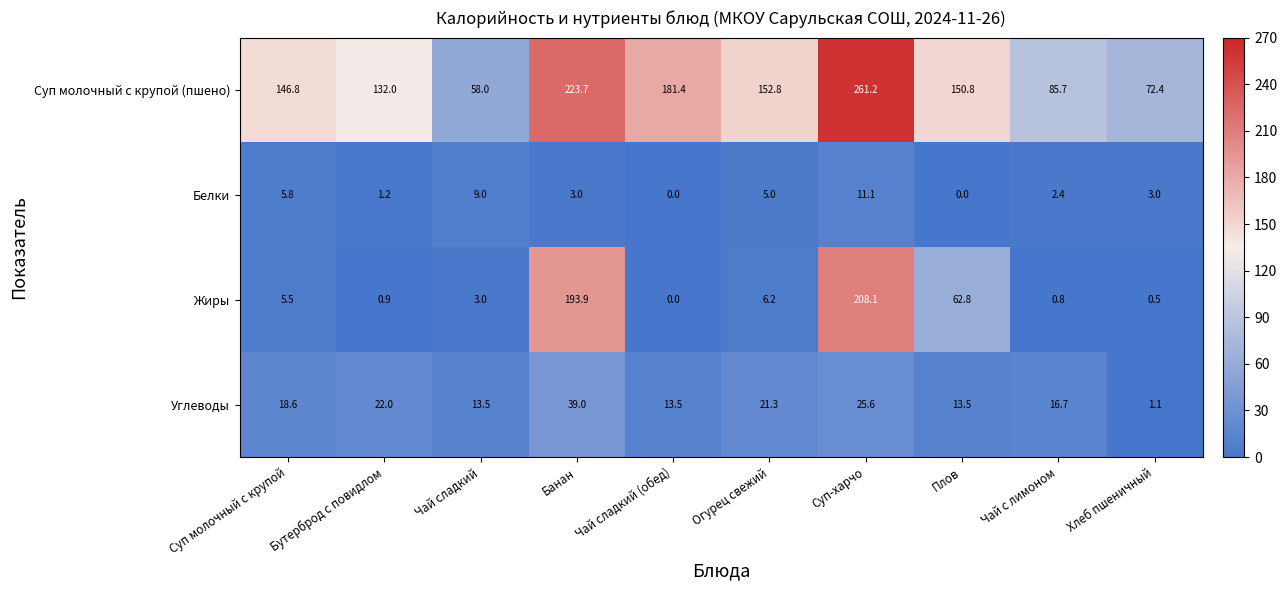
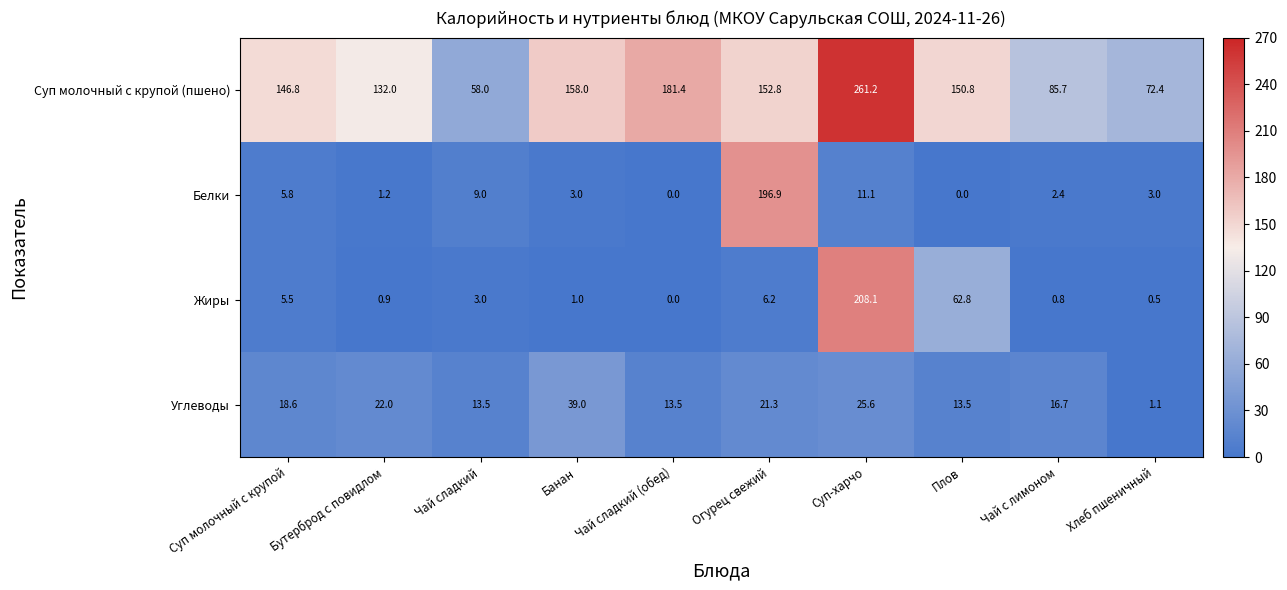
  {
    "Суп молочный с крупой (пшено)": {
      "Суп молочный с крупой": 146.8,
      "Бутерброд с повидлом": 132.0,
      "Чай сладкий": 58.0,
-     "Банан": 223.7,
+     "Банан": 158.0,
      "Чай сладкий (обед)": 181.4,
      "Огурец свежий": 152.8,
      "Суп-харчо": 261.2,
      "Плов": 150.8,
      "Чай с лимоном": 85.7,
      "Хлеб пшеничный": 72.4
    },
    "Белки": {
      "Суп молочный с крупой": 5.8,
      "Бутерброд с повидлом": 1.2,
      "Чай сладкий": 9.0,
      "Банан": 3.0,
      "Чай сладкий (обед)": 0.0,
-     "Огурец свежий": 5.0,
+     "Огурец свежий": 196.9,
      "Суп-харчо": 11.1,
      "Плов": 0.0,
      "Чай с лимоном": 2.4,
      "Хлеб пшеничный": 3.0
    },
    "Жиры": {
      "Суп молочный с крупой": 5.5,
      "Бутерброд с повидлом": 0.9,
      "Чай сладкий": 3.0,
-     "Банан": 193.9,
+     "Банан": 1.0,
      "Чай сладкий (обед)": 0.0,
      "Огурец свежий": 6.2,
      "Суп-харчо": 208.1,
      "Плов": 62.8,
      "Чай с лимоном": 0.8,
      "Хлеб пшеничный": 0.5
    },
    "Углеводы": {
      "Суп молочный с крупой": 18.6,
      "Бутерброд с повидлом": 22.0,
      "Чай сладкий": 13.5,
      "Банан": 39.0,
      "Чай сладкий (обед)": 13.5,
      "Огурец свежий": 21.3,
      "Суп-харчо": 25.6,
      "Плов": 13.5,
      "Чай с лимоном": 16.7,
      "Хлеб пшеничный": 1.1
    }
  }
